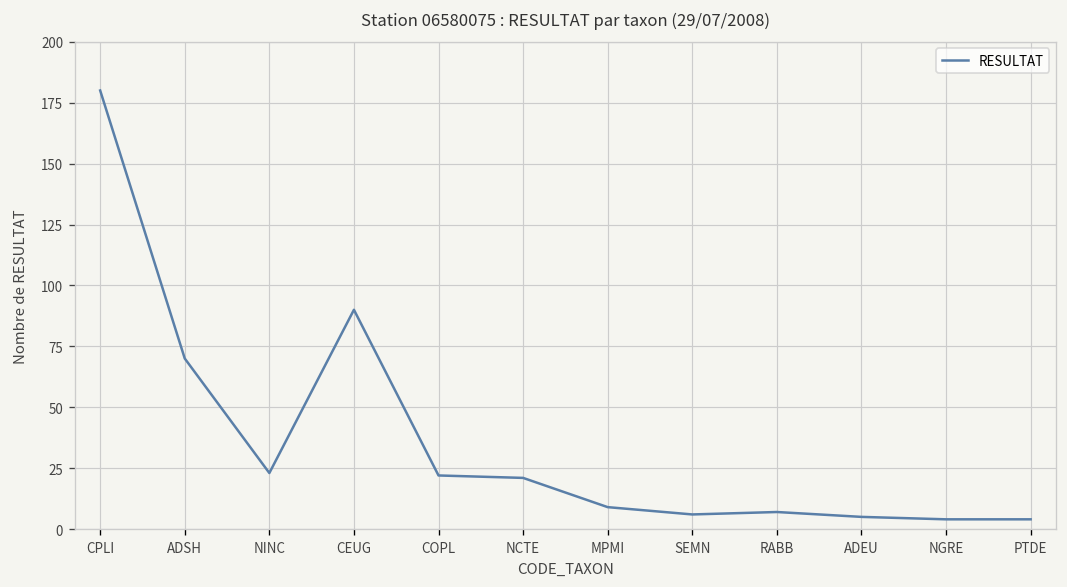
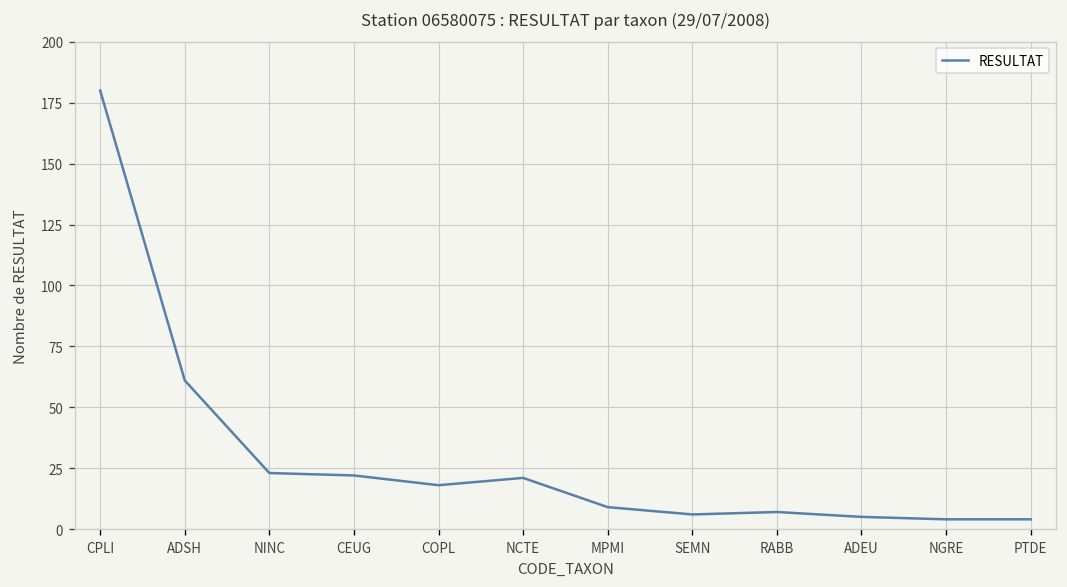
  {
    "CPLI": 180,
-   "ADSH": 70,
+   "ADSH": 61,
    "NINC": 23,
-   "CEUG": 90,
-   "COPL": 22,
+   "CEUG": 22,
+   "COPL": 18,
    "NCTE": 21,
    "MPMI": 9,
    "SEMN": 6,
    "RABB": 7,
    "ADEU": 5,
    "NGRE": 4,
    "PTDE": 4
  }
